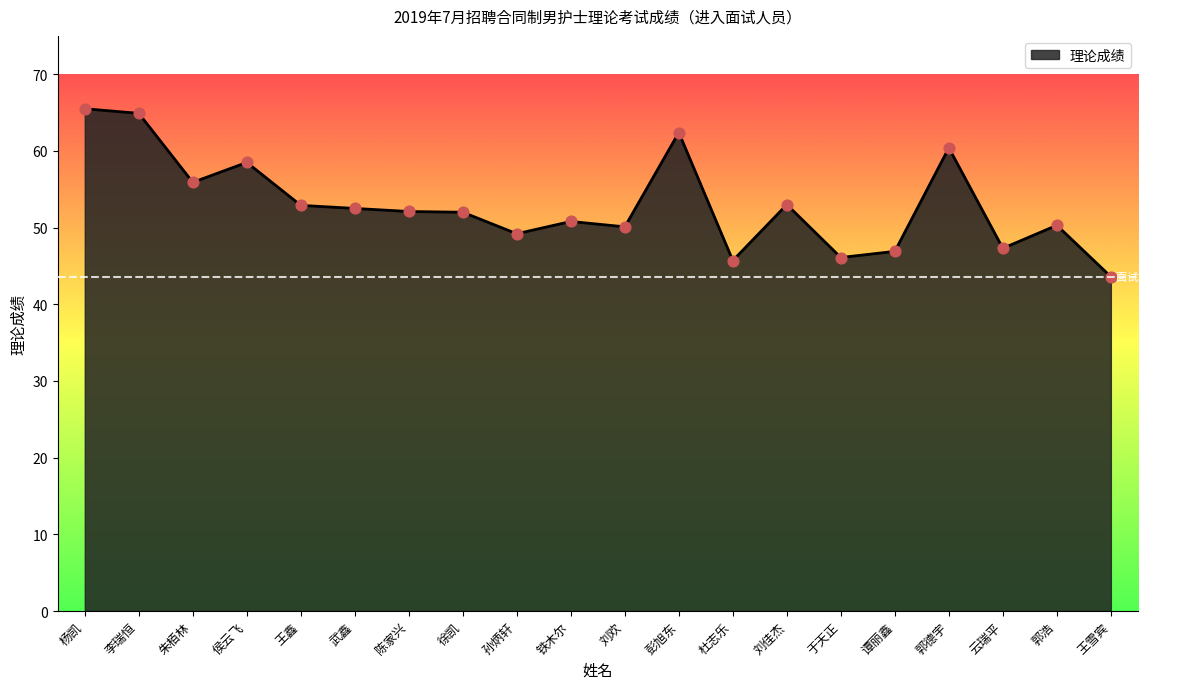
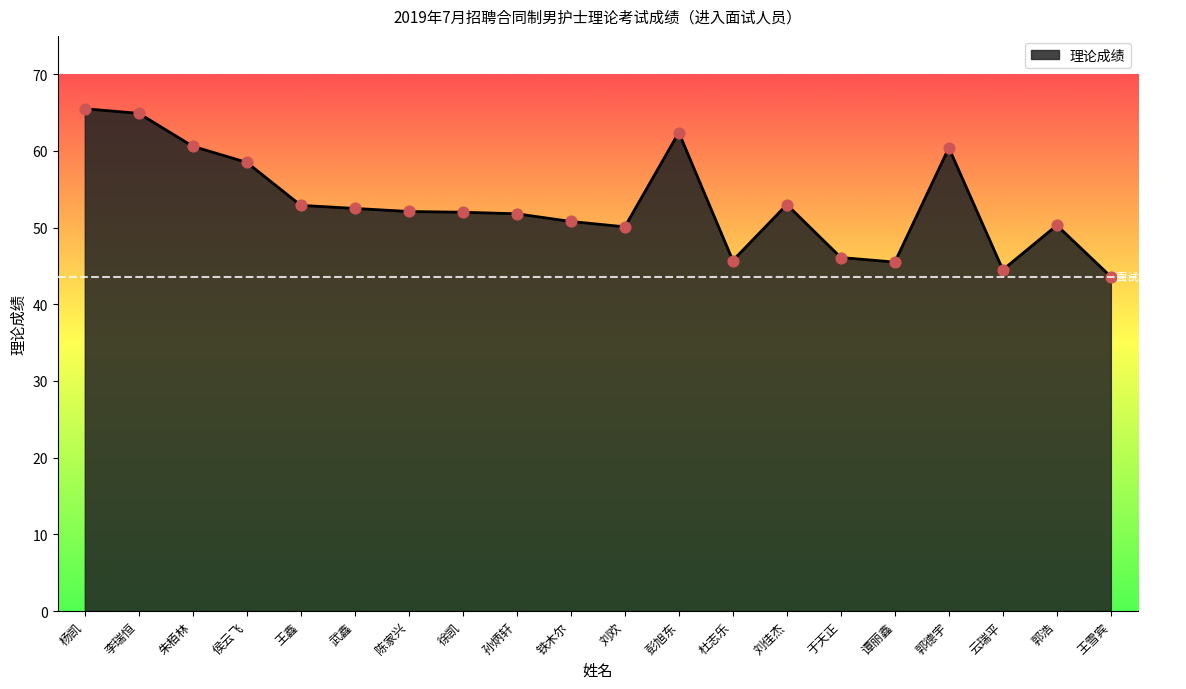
  {
    "杨凯": 66,
    "李瑞恒": 65,
-   "朱栢林": 56,
+   "朱栢林": 61,
    "侯云飞": 59,
    "王鑫": 53,
    "武鑫": 53,
    "陈家兴": 52,
    "徐凯": 52,
-   "孙炳轩": 49,
+   "孙炳轩": 52,
    "铁木尔": 51,
    "刘欢": 50,
    "彭旭东": 62,
    "杜志乐": 46,
    "刘佳杰": 53,
    "于天正": 46,
-   "谭丽鑫": 47,
+   "谭丽鑫": 46,
    "郭德宇": 60,
-   "云瑞平": 47,
+   "云瑞平": 45,
    "郭浩": 50,
    "王雪宾": 44
  }
